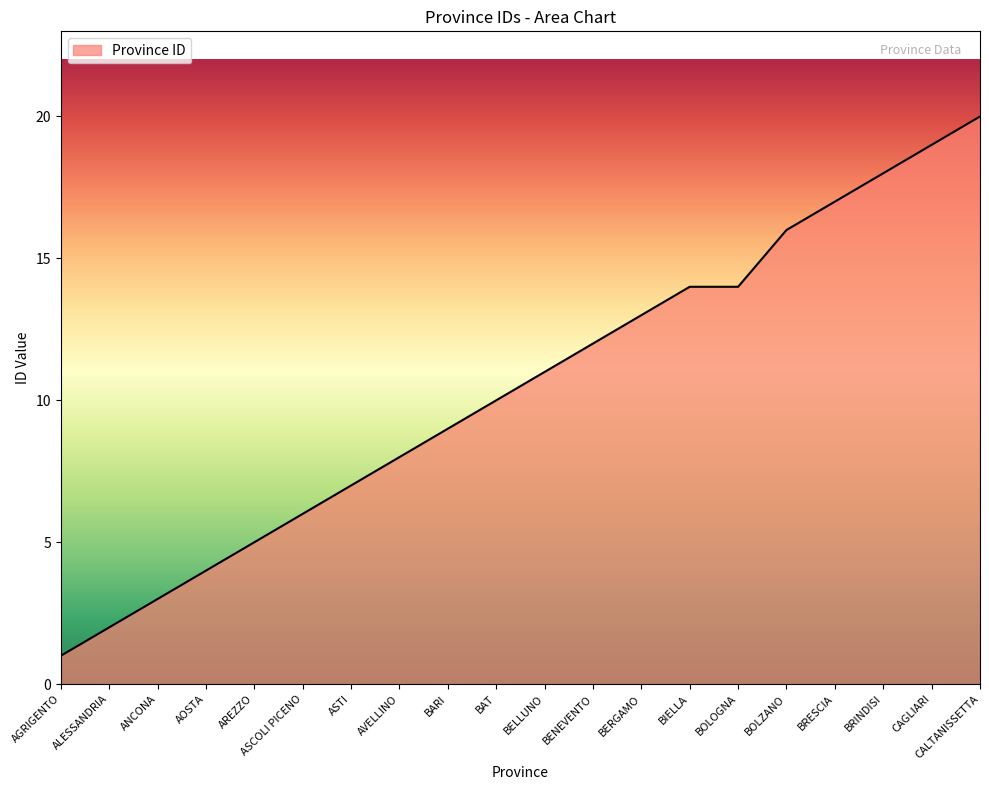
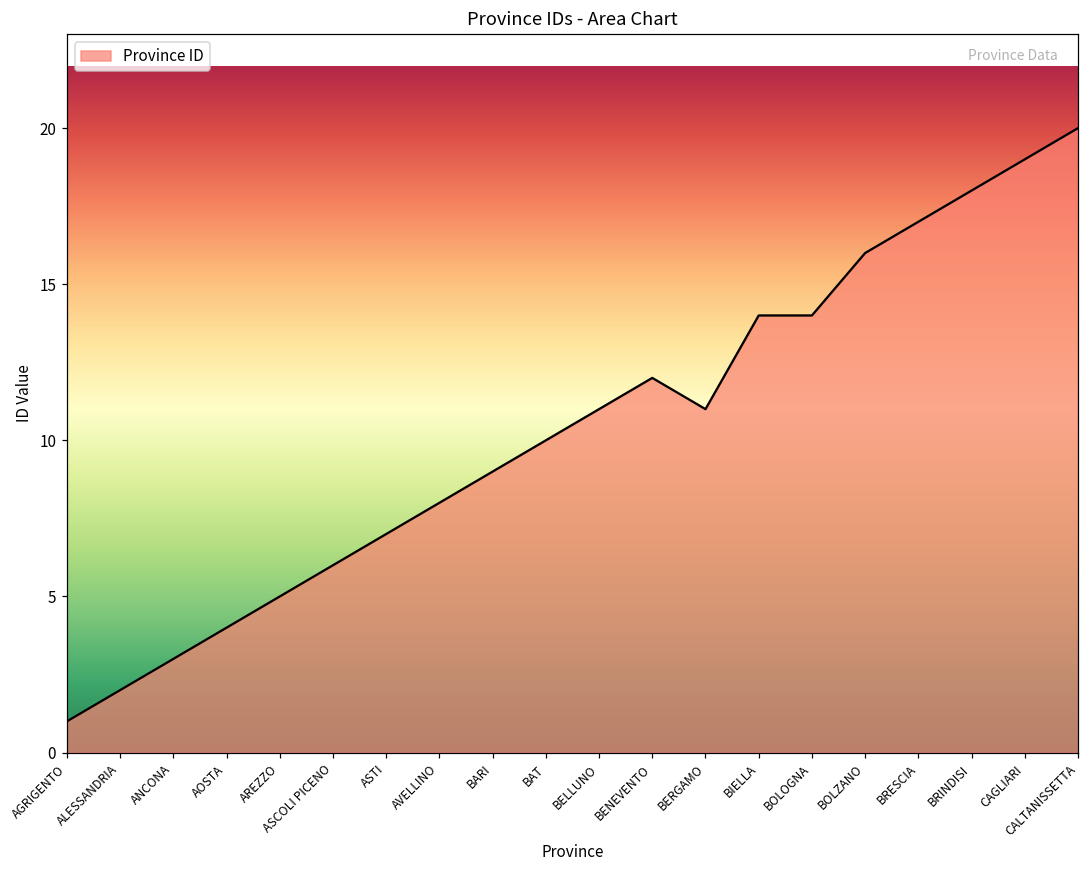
  {
    "AGRIGENTO": 1,
    "ALESSANDRIA": 2,
    "ANCONA": 3,
    "AOSTA": 4,
    "AREZZO": 5,
    "ASCOLI PICENO": 6,
    "ASTI": 7,
    "AVELLINO": 8,
    "BARI": 9,
    "BAT": 10,
    "BELLUNO": 11,
    "BENEVENTO": 12,
-   "BERGAMO": 13,
+   "BERGAMO": 11,
    "BIELLA": 14,
    "BOLOGNA": 14,
    "BOLZANO": 16,
    "BRESCIA": 17,
    "BRINDISI": 18,
    "CAGLIARI": 19,
    "CALTANISSETTA": 20
  }
